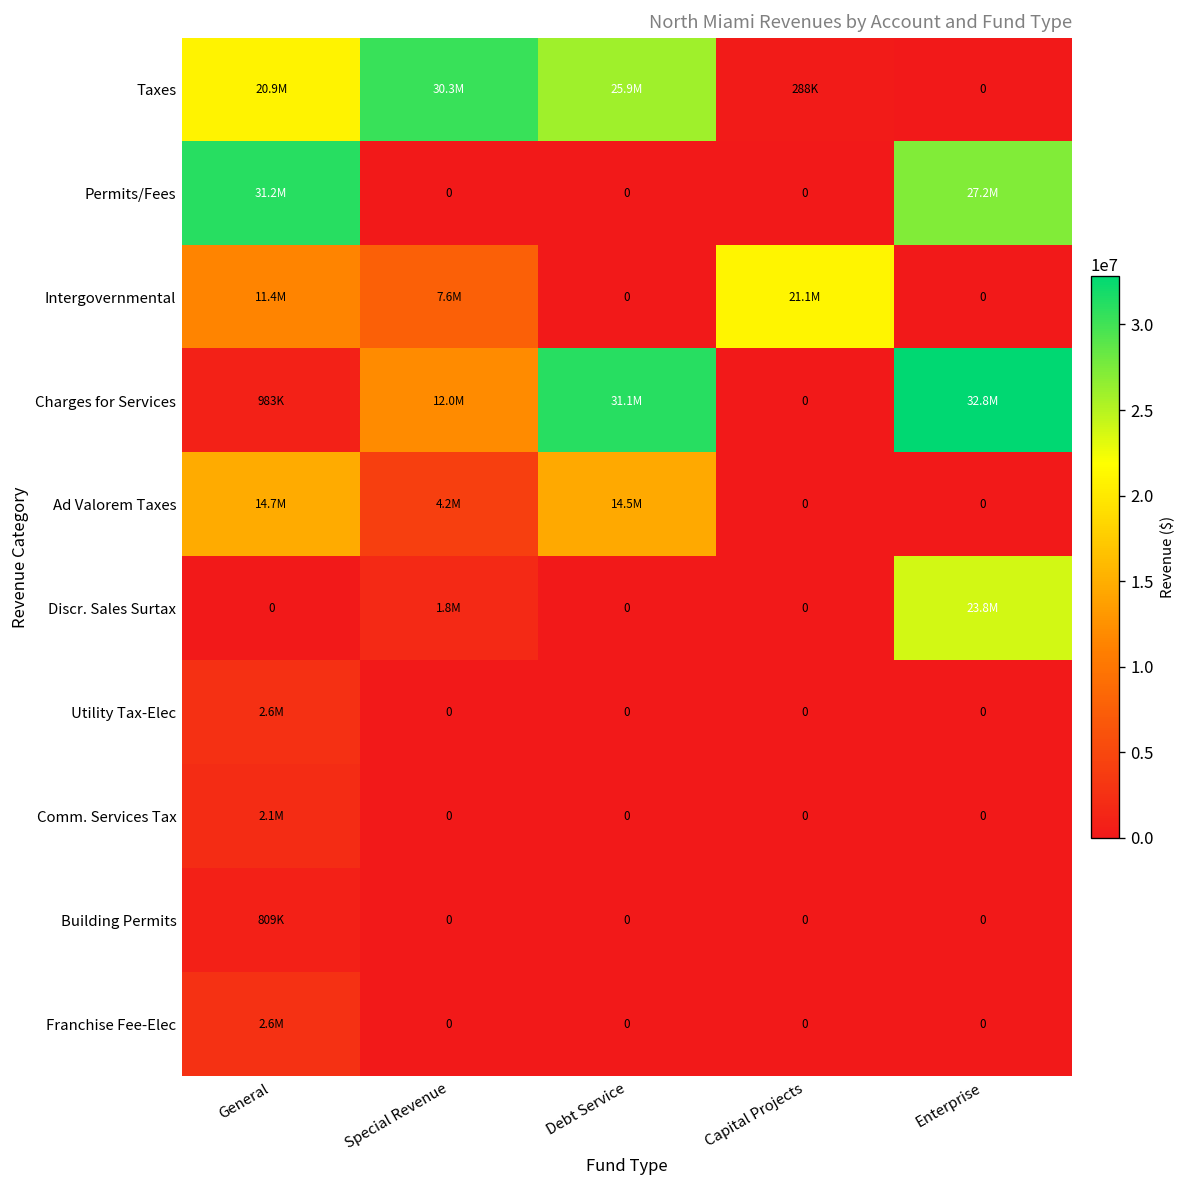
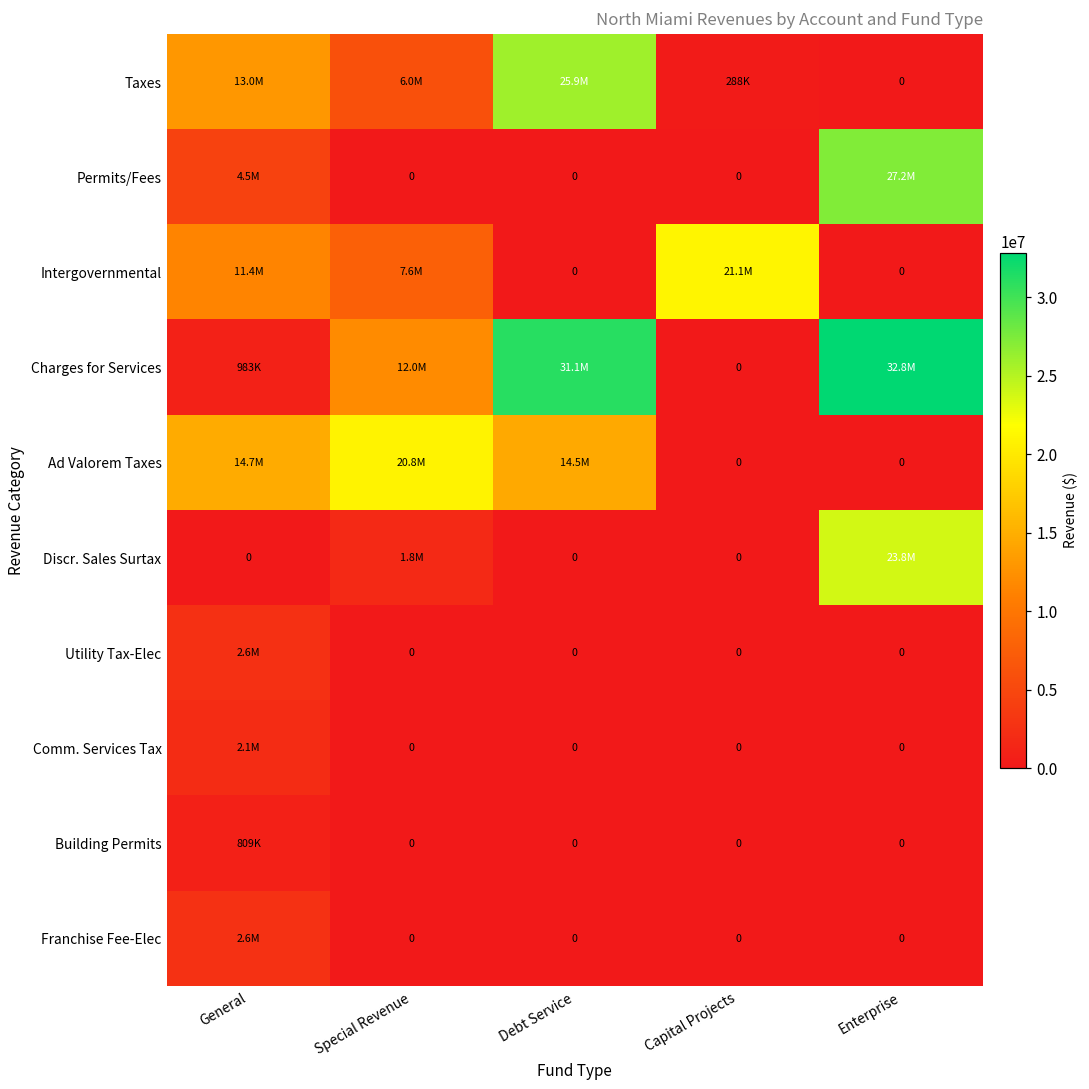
  {
    "Taxes": {
-     "General": "20.9M",
-     "Special Revenue": "30.3M",
+     "General": "13.0M",
+     "Special Revenue": "6.0M",
      "Debt Service": "25.9M",
      "Capital Projects": "288K",
      "Enterprise": "0"
    },
    "Permits/Fees": {
-     "General": "31.2M",
+     "General": "4.5M",
      "Special Revenue": "0",
      "Debt Service": "0",
      "Capital Projects": "0",
      "Enterprise": "27.2M"
    },
    "Intergovernmental": {
      "General": "11.4M",
      "Special Revenue": "7.6M",
      "Debt Service": "0",
      "Capital Projects": "21.1M",
      "Enterprise": "0"
    },
    "Charges for Services": {
      "General": "983K",
      "Special Revenue": "12.0M",
      "Debt Service": "31.1M",
      "Capital Projects": "0",
      "Enterprise": "32.8M"
    },
    "Ad Valorem Taxes": {
      "General": "14.7M",
-     "Special Revenue": "4.2M",
+     "Special Revenue": "20.8M",
      "Debt Service": "14.5M",
      "Capital Projects": "0",
      "Enterprise": "0"
    },
    "Discr. Sales Surtax": {
      "General": "0",
      "Special Revenue": "1.8M",
      "Debt Service": "0",
      "Capital Projects": "0",
      "Enterprise": "23.8M"
    },
    "Utility Tax-Elec": {
      "General": "2.6M",
      "Special Revenue": "0",
      "Debt Service": "0",
      "Capital Projects": "0",
      "Enterprise": "0"
    },
    "Comm. Services Tax": {
      "General": "2.1M",
      "Special Revenue": "0",
      "Debt Service": "0",
      "Capital Projects": "0",
      "Enterprise": "0"
    },
    "Building Permits": {
      "General": "809K",
      "Special Revenue": "0",
      "Debt Service": "0",
      "Capital Projects": "0",
      "Enterprise": "0"
    },
    "Franchise Fee-Elec": {
      "General": "2.6M",
      "Special Revenue": "0",
      "Debt Service": "0",
      "Capital Projects": "0",
      "Enterprise": "0"
    }
  }
